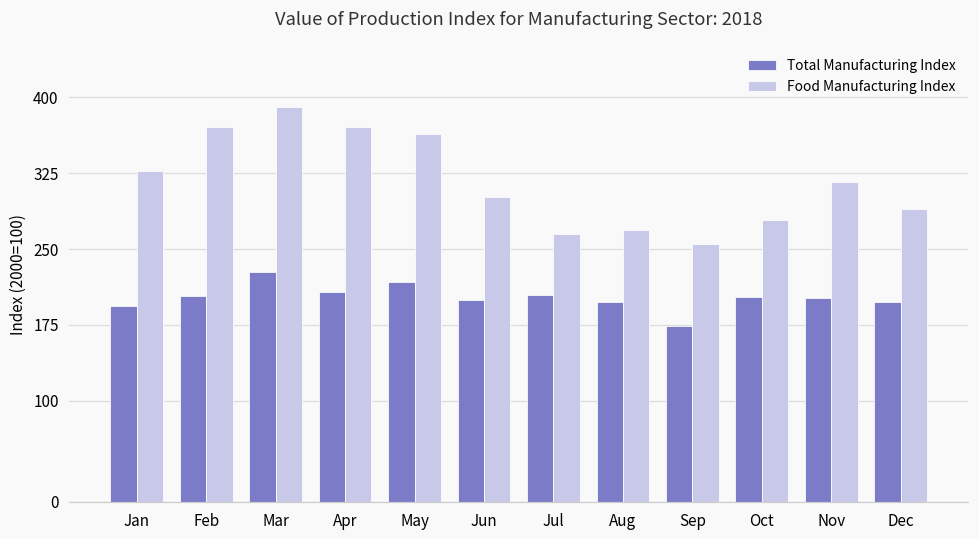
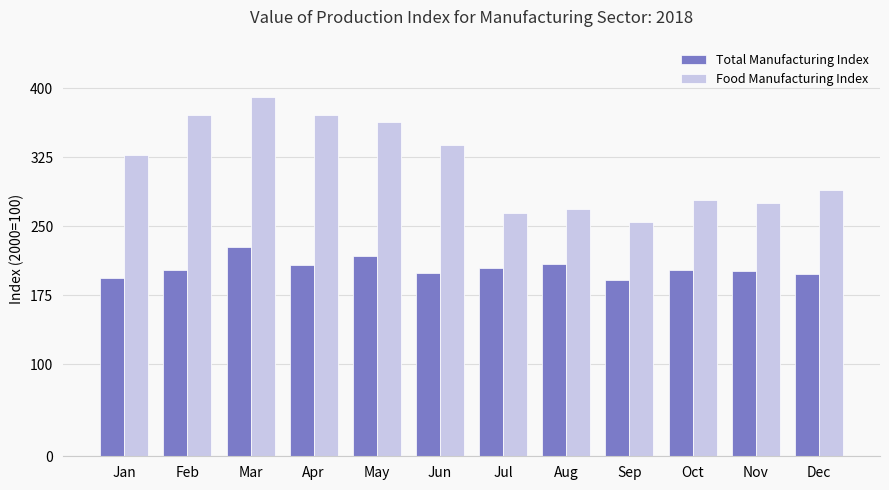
  {
    "Total Manufacturing Index": {
      "Jan": 190,
      "Feb": 200,
      "Mar": 230,
      "Apr": 210,
      "May": 220,
      "Jun": 200,
      "Jul": 200,
-     "Aug": 200,
-     "Sep": 170,
+     "Aug": 210,
+     "Sep": 190,
      "Oct": 200,
      "Nov": 200,
      "Dec": 200
    },
    "Food Manufacturing Index": {
      "Jan": 330,
      "Feb": 370,
      "Mar": 390,
      "Apr": 370,
      "May": 360,
-     "Jun": 300,
+     "Jun": 340,
      "Jul": 260,
      "Aug": 270,
      "Sep": 260,
      "Oct": 280,
-     "Nov": 320,
+     "Nov": 280,
      "Dec": 290
    }
  }
